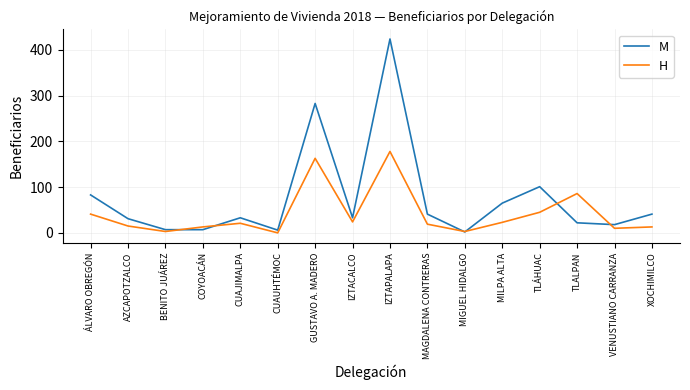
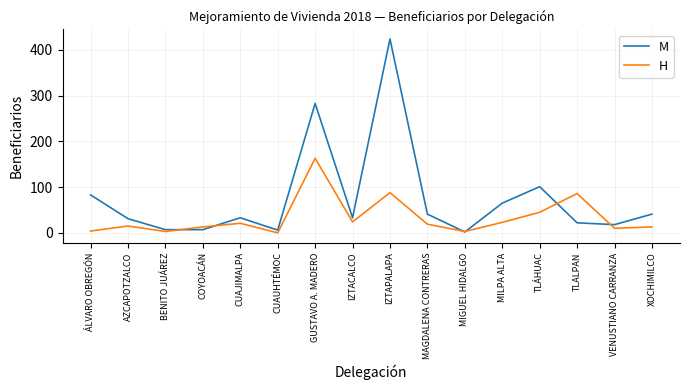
  {
    "M": {
      "ÁLVARO OBREGÓN": 80,
      "AZCAPOTZALCO": 30,
      "COYOACÁN": 10,
      "CUAJIMALPA": 30,
      "CUAUHTÉMOC": 10,
      "GUSTAVO A. MADERO": 280,
      "IZTACALCO": 30,
      "IZTAPALAPA": 420,
      "MAGDALENA CONTRERAS": 40,
      "MILPA ALTA": 70,
      "TLÁHUAC": 100,
      "TLALPAN": 20,
      "VENUSTIANO CARRANZA": 20,
      "XOCHIMILCO": 40
    },
    "H": {
-     "ÁLVARO OBREGÓN": 40,
+     "ÁLVARO OBREGÓN": 0,
      "AZCAPOTZALCO": 20,
      "COYOACÁN": 10,
      "CUAJIMALPA": 20,
      "CUAUHTÉMOC": 0,
      "GUSTAVO A. MADERO": 160,
      "IZTACALCO": 20,
-     "IZTAPALAPA": 180,
+     "IZTAPALAPA": 90,
      "MAGDALENA CONTRERAS": 20,
      "MILPA ALTA": 20,
      "TLÁHUAC": 50,
      "TLALPAN": 90,
      "VENUSTIANO CARRANZA": 10,
      "XOCHIMILCO": 10
    }
  }
